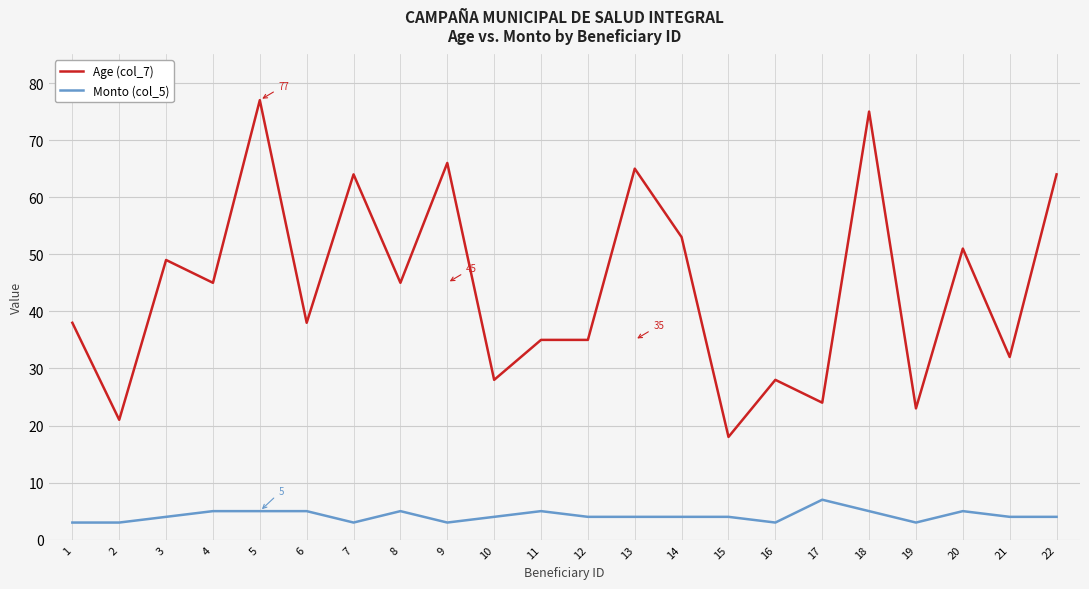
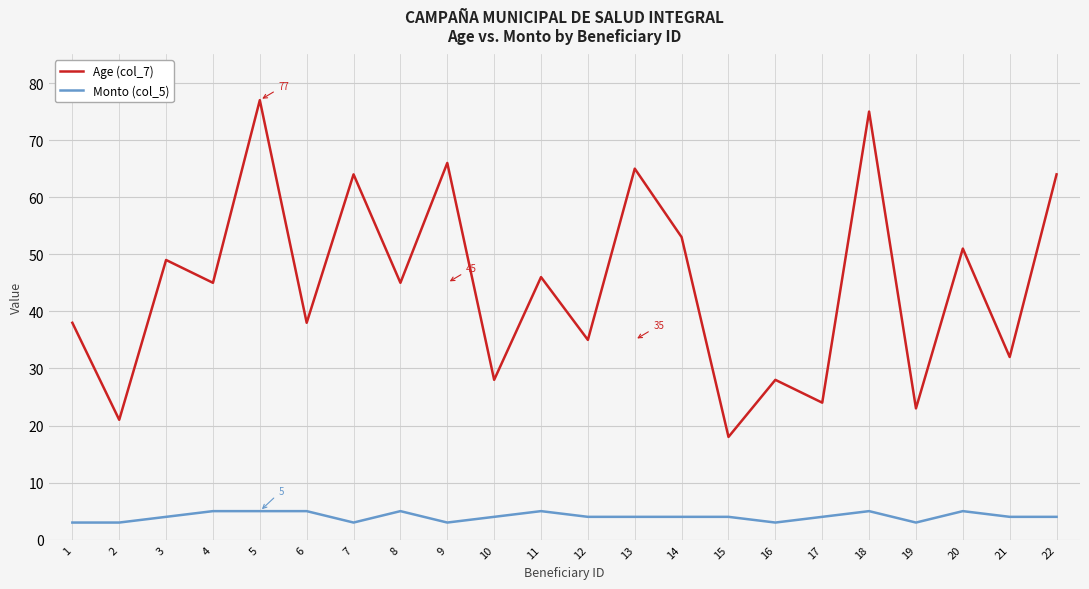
  {
    "Age (col_7)": {
      "1": 38,
      "2": 21,
      "3": 49,
      "4": 45,
      "6": 38,
      "7": 64,
      "8": 45,
      "9": 66,
      "10": 28,
-     "11": 35,
+     "11": 46,
      "12": 35,
      "13": 65,
      "14": 53,
      "15": 18,
      "16": 28,
      "17": 24,
      "18": 75,
      "19": 23,
      "20": 51,
      "21": 32,
      "22": 64
    },
    "Monto (col_5)": {
      "1": 3,
      "2": 3,
      "3": 4,
      "4": 5,
      "7": 3,
      "8": 5,
      "9": 3,
      "10": 4,
      "11": 5,
      "12": 4,
      "13": 4,
      "14": 4,
      "15": 4,
      "16": 3,
-     "17": 7,
+     "17": 4,
      "18": 5,
      "19": 3,
      "20": 5,
      "21": 4,
      "22": 4
    }
  }
